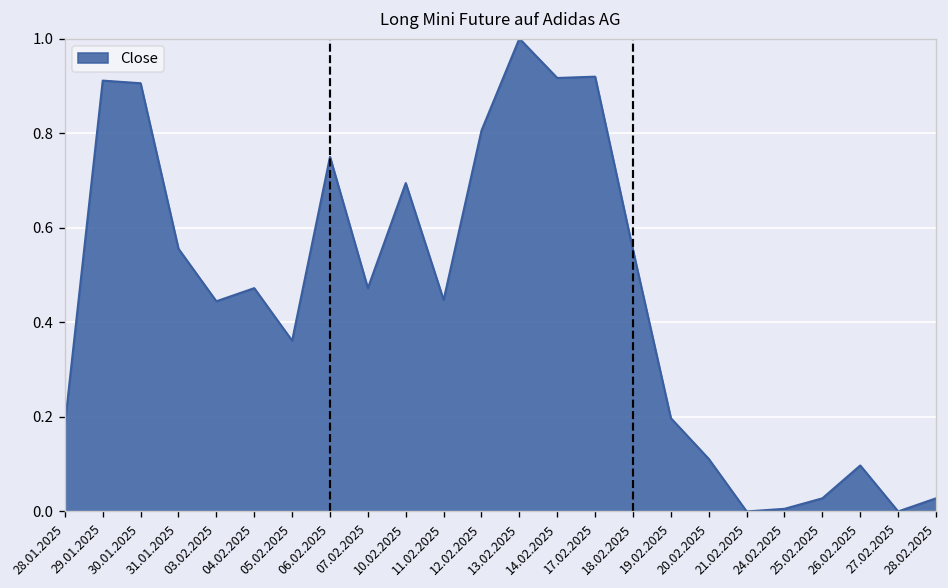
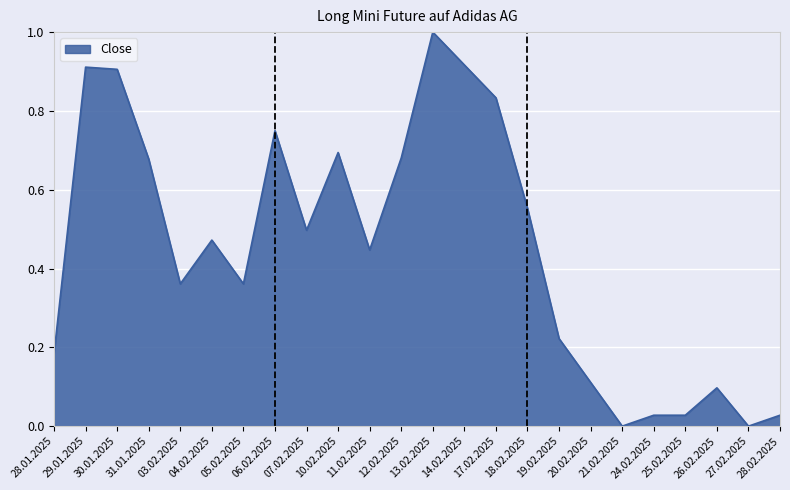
  {
    "28.01.2025": 0.18,
    "29.01.2025": 0.91,
    "30.01.2025": 0.91,
-   "31.01.2025": 0.56,
-   "03.02.2025": 0.44,
+   "31.01.2025": 0.68,
+   "03.02.2025": 0.36,
    "04.02.2025": 0.47,
    "05.02.2025": 0.36,
    "06.02.2025": 0.75,
-   "07.02.2025": 0.47,
+   "07.02.2025": 0.50,
    "10.02.2025": 0.69,
    "11.02.2025": 0.45,
-   "12.02.2025": 0.81,
+   "12.02.2025": 0.68,
    "13.02.2025": 1.00,
    "14.02.2025": 0.92,
-   "17.02.2025": 0.92,
+   "17.02.2025": 0.83,
    "18.02.2025": 0.55,
-   "19.02.2025": 0.20,
+   "19.02.2025": 0.22,
    "20.02.2025": 0.11,
    "21.02.2025": 0.00,
-   "24.02.2025": 0.01,
+   "24.02.2025": 0.03,
    "25.02.2025": 0.03,
    "26.02.2025": 0.10,
    "27.02.2025": 0.00,
    "28.02.2025": 0.03
  }
